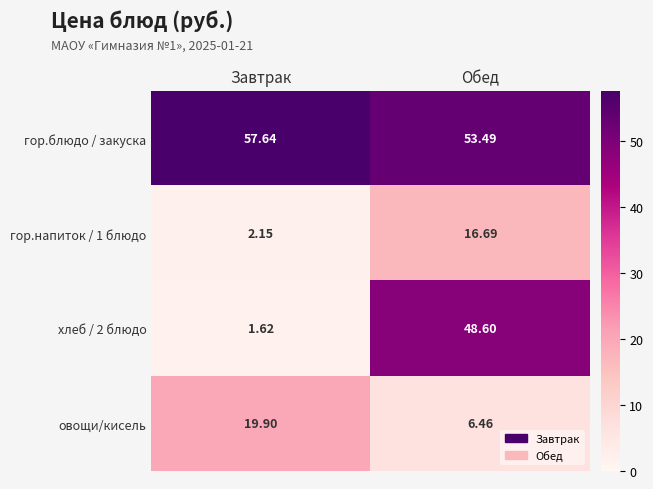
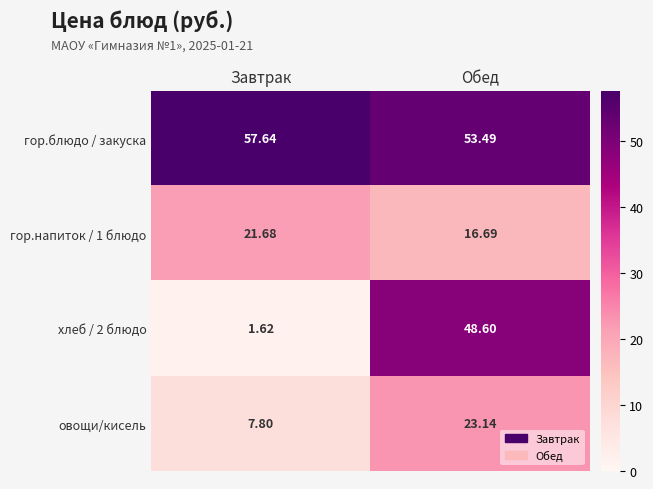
  {
    "гор.блюдо / закуска": {
      "Завтрак": 57.64,
      "Обед": 53.49
    },
    "гор.напиток / 1 блюдо": {
-     "Завтрак": 2.15,
+     "Завтрак": 21.68,
      "Обед": 16.69
    },
    "хлеб / 2 блюдо": {
      "Завтрак": 1.62,
      "Обед": 48.60
    },
    "овощи/кисель": {
-     "Завтрак": 19.90,
-     "Обед": 6.46
+     "Завтрак": 7.80,
+     "Обед": 23.14
    }
  }
